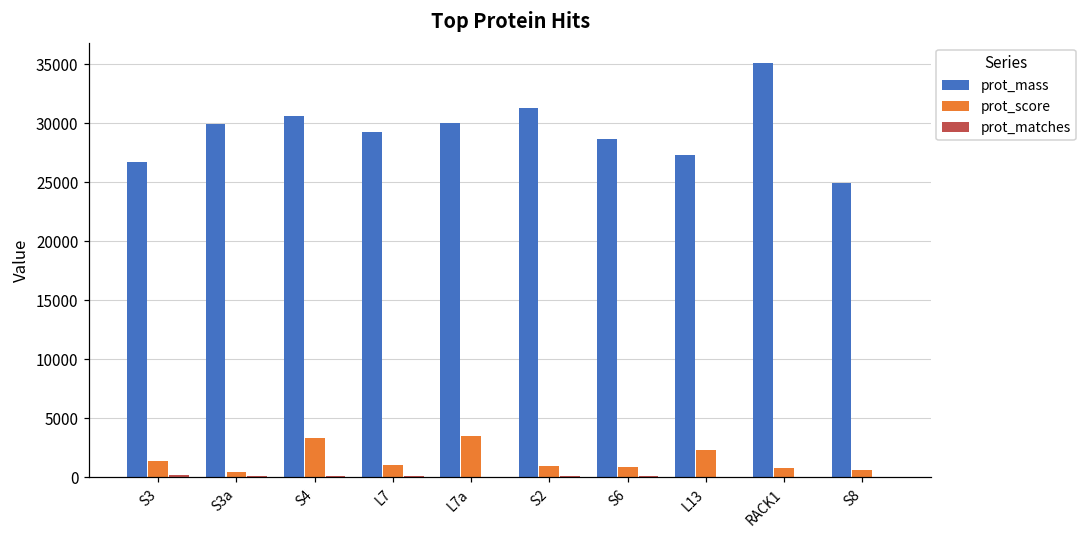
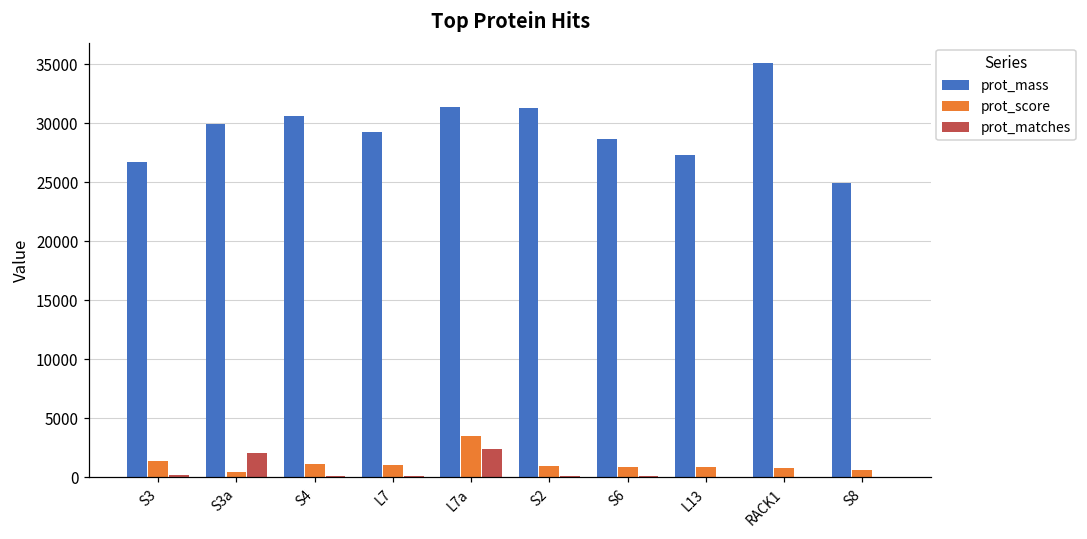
  {
    "prot_mass": {
      "S3": 26700,
      "S3a": 29900,
      "S4": 30600,
      "L7": 29200,
-     "L7a": 30000,
+     "L7a": 31400,
      "S2": 31300,
      "S6": 28700,
      "L13": 27300,
      "RACK1": 35100,
      "S8": 25000
    },
    "prot_score": {
      "S3": 1400,
      "S3a": 400,
-     "S4": 3300,
+     "S4": 1100,
      "L7": 1100,
      "L7a": 3500,
      "S2": 900,
      "S6": 900,
-     "L13": 2300,
+     "L13": 800,
      "RACK1": 800,
      "S8": 600
    },
    "prot_matches": {
-     "S3a": 100,
-     "L7a": 0
+     "S3a": 2100,
+     "L7a": 2400
    }
  }
